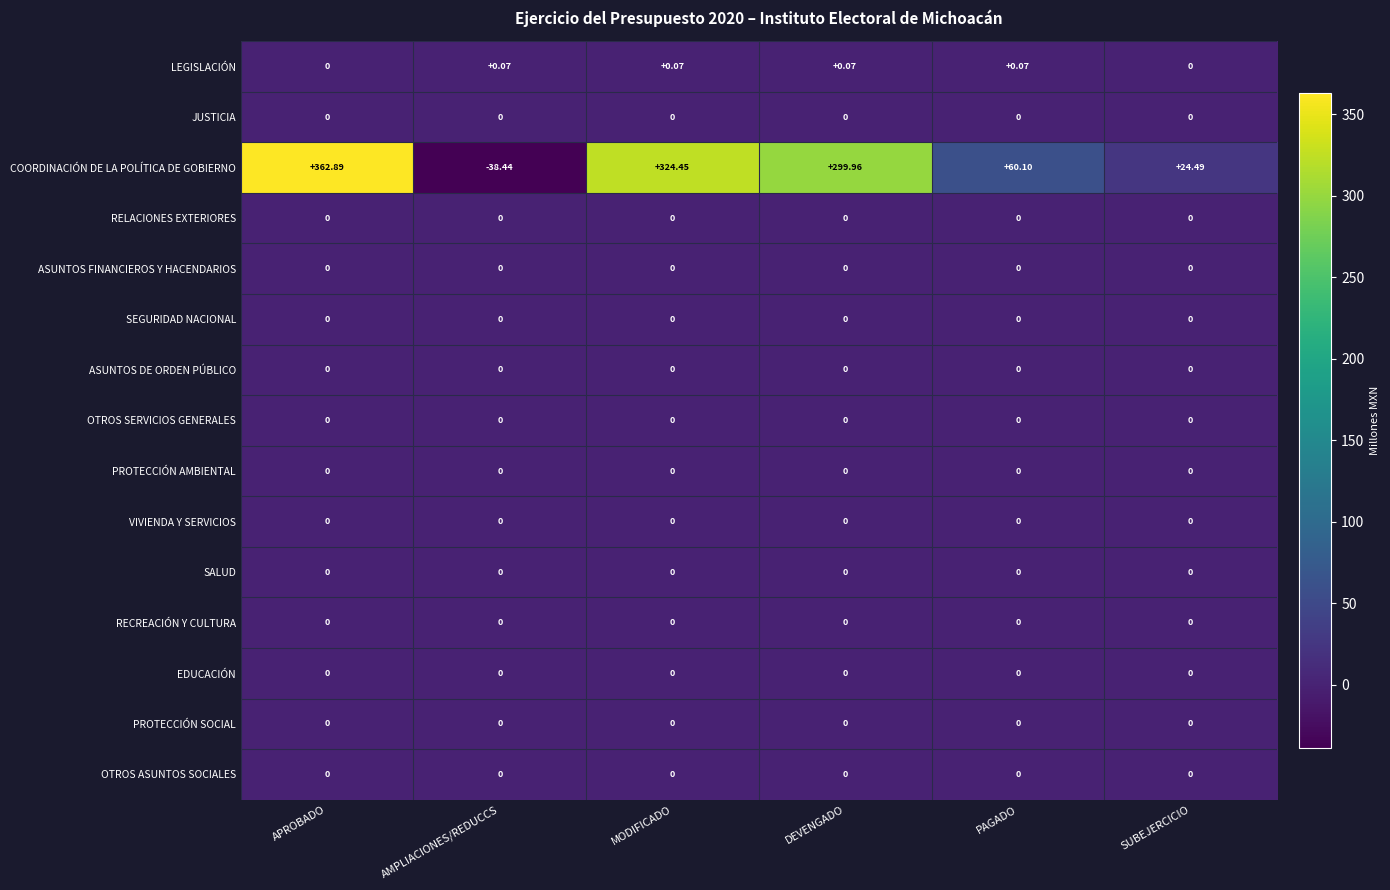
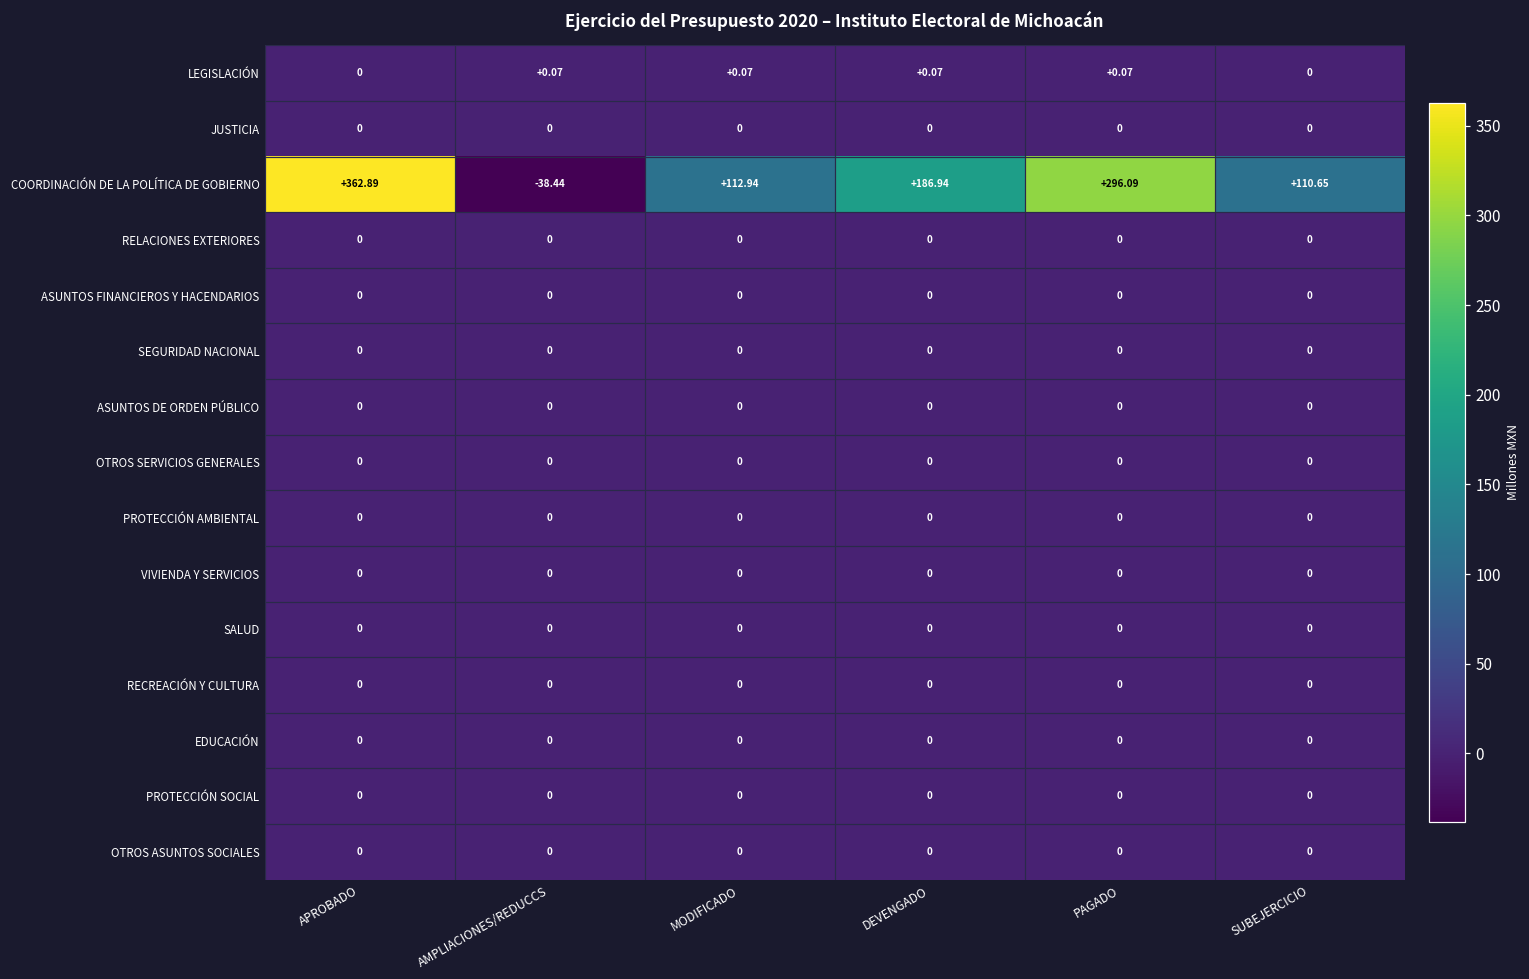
  {
    "LEGISLACIÓN": {
      "APROBADO": "0",
      "AMPLIACIONES/REDUCCS": "+0.07",
      "MODIFICADO": "+0.07",
      "DEVENGADO": "+0.07",
      "PAGADO": "+0.07",
      "SUBEJERCICIO": "0"
    },
    "JUSTICIA": {
      "APROBADO": "0",
      "AMPLIACIONES/REDUCCS": "0",
      "MODIFICADO": "0",
      "DEVENGADO": "0",
      "PAGADO": "0",
      "SUBEJERCICIO": "0"
    },
    "COORDINACIÓN DE LA POLÍTICA DE GOBIERNO": {
      "APROBADO": "+362.89",
      "AMPLIACIONES/REDUCCS": "-38.44",
-     "MODIFICADO": "+324.45",
-     "DEVENGADO": "+299.96",
-     "PAGADO": "+60.10",
-     "SUBEJERCICIO": "+24.49"
+     "MODIFICADO": "+112.94",
+     "DEVENGADO": "+186.94",
+     "PAGADO": "+296.09",
+     "SUBEJERCICIO": "+110.65"
    },
    "RELACIONES EXTERIORES": {
      "APROBADO": "0",
      "AMPLIACIONES/REDUCCS": "0",
      "MODIFICADO": "0",
      "DEVENGADO": "0",
      "PAGADO": "0",
      "SUBEJERCICIO": "0"
    },
    "ASUNTOS FINANCIEROS Y HACENDARIOS": {
      "APROBADO": "0",
      "AMPLIACIONES/REDUCCS": "0",
      "MODIFICADO": "0",
      "DEVENGADO": "0",
      "PAGADO": "0",
      "SUBEJERCICIO": "0"
    },
    "SEGURIDAD NACIONAL": {
      "APROBADO": "0",
      "AMPLIACIONES/REDUCCS": "0",
      "MODIFICADO": "0",
      "DEVENGADO": "0",
      "PAGADO": "0",
      "SUBEJERCICIO": "0"
    },
    "ASUNTOS DE ORDEN PÚBLICO": {
      "APROBADO": "0",
      "AMPLIACIONES/REDUCCS": "0",
      "MODIFICADO": "0",
      "DEVENGADO": "0",
      "PAGADO": "0",
      "SUBEJERCICIO": "0"
    },
    "OTROS SERVICIOS GENERALES": {
      "APROBADO": "0",
      "AMPLIACIONES/REDUCCS": "0",
      "MODIFICADO": "0",
      "DEVENGADO": "0",
      "PAGADO": "0",
      "SUBEJERCICIO": "0"
    },
    "PROTECCIÓN AMBIENTAL": {
      "APROBADO": "0",
      "AMPLIACIONES/REDUCCS": "0",
      "MODIFICADO": "0",
      "DEVENGADO": "0",
      "PAGADO": "0",
      "SUBEJERCICIO": "0"
    },
    "VIVIENDA Y SERVICIOS": {
      "APROBADO": "0",
      "AMPLIACIONES/REDUCCS": "0",
      "MODIFICADO": "0",
      "DEVENGADO": "0",
      "PAGADO": "0",
      "SUBEJERCICIO": "0"
    },
    "SALUD": {
      "APROBADO": "0",
      "AMPLIACIONES/REDUCCS": "0",
      "MODIFICADO": "0",
      "DEVENGADO": "0",
      "PAGADO": "0",
      "SUBEJERCICIO": "0"
    },
    "RECREACIÓN Y CULTURA": {
      "APROBADO": "0",
      "AMPLIACIONES/REDUCCS": "0",
      "MODIFICADO": "0",
      "DEVENGADO": "0",
      "PAGADO": "0",
      "SUBEJERCICIO": "0"
    },
    "EDUCACIÓN": {
      "APROBADO": "0",
      "AMPLIACIONES/REDUCCS": "0",
      "MODIFICADO": "0",
      "DEVENGADO": "0",
      "PAGADO": "0",
      "SUBEJERCICIO": "0"
    },
    "PROTECCIÓN SOCIAL": {
      "APROBADO": "0",
      "AMPLIACIONES/REDUCCS": "0",
      "MODIFICADO": "0",
      "DEVENGADO": "0",
      "PAGADO": "0",
      "SUBEJERCICIO": "0"
    },
    "OTROS ASUNTOS SOCIALES": {
      "APROBADO": "0",
      "AMPLIACIONES/REDUCCS": "0",
      "MODIFICADO": "0",
      "DEVENGADO": "0",
      "PAGADO": "0",
      "SUBEJERCICIO": "0"
    }
  }
